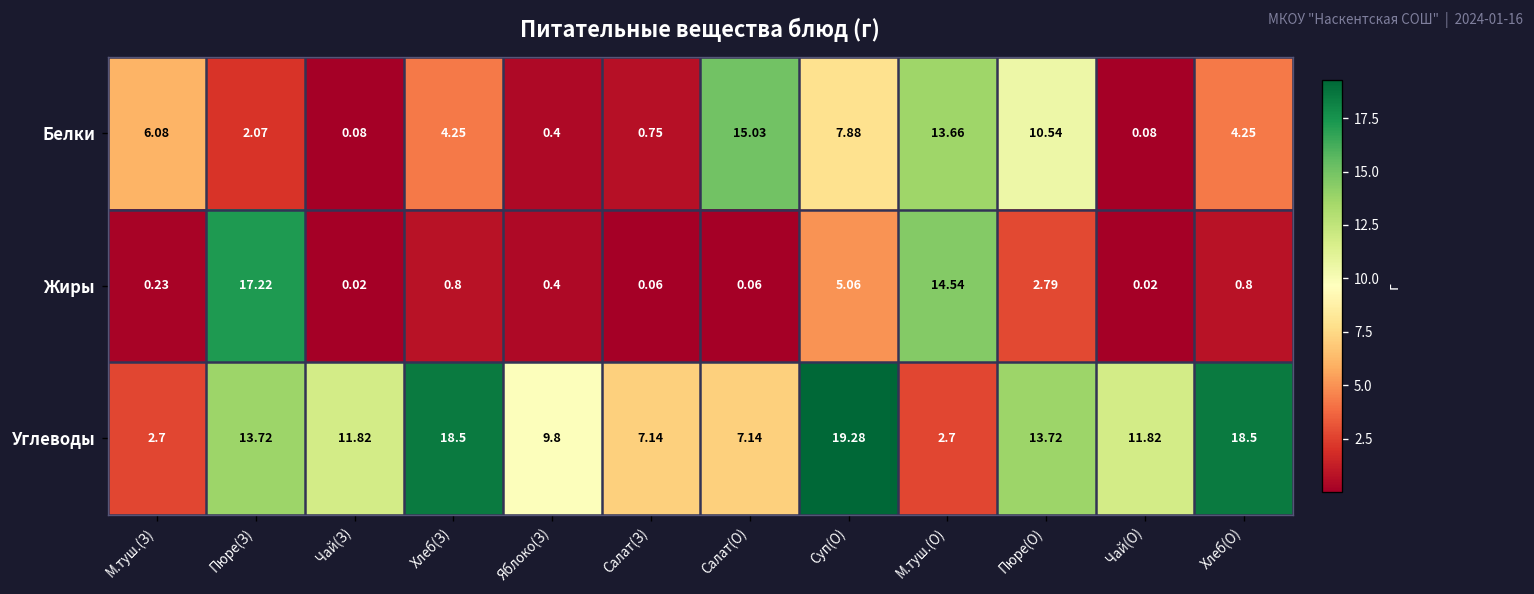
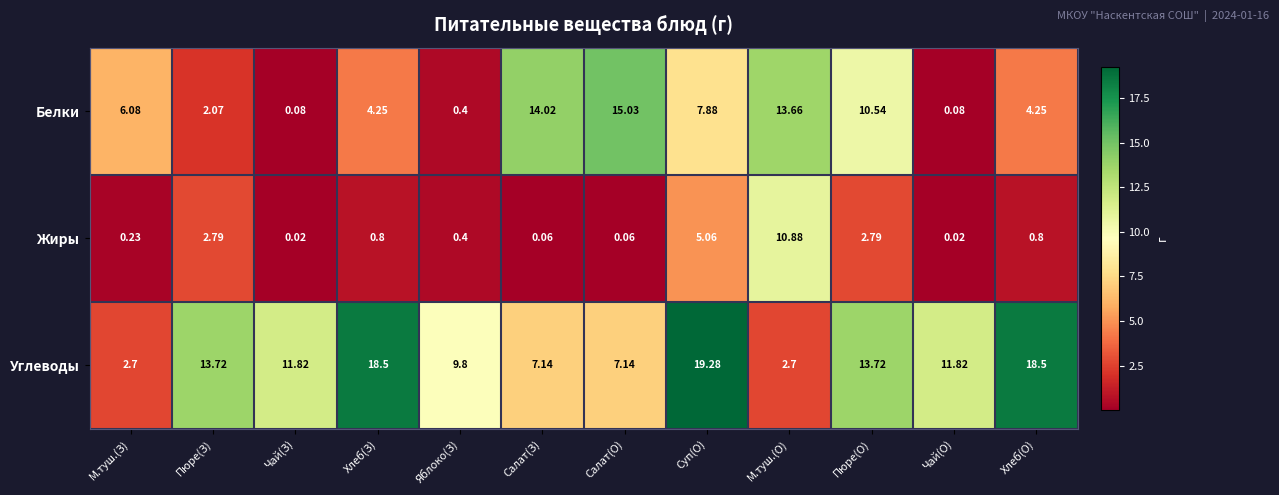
  {
    "Белки": {
      "М.туш.(З)": 6.08,
      "Пюре(З)": 2.07,
      "Чай(З)": 0.08,
      "Хлеб(З)": 4.25,
      "Яблоко(З)": 0.4,
-     "Салат(З)": 0.75,
+     "Салат(З)": 14.02,
      "Салат(О)": 15.03,
      "Суп(О)": 7.88,
      "М.туш.(О)": 13.66,
      "Пюре(О)": 10.54,
      "Чай(О)": 0.08,
      "Хлеб(О)": 4.25
    },
    "Жиры": {
      "М.туш.(З)": 0.23,
-     "Пюре(З)": 17.22,
+     "Пюре(З)": 2.79,
      "Чай(З)": 0.02,
      "Хлеб(З)": 0.8,
      "Яблоко(З)": 0.4,
      "Салат(З)": 0.06,
      "Салат(О)": 0.06,
      "Суп(О)": 5.06,
-     "М.туш.(О)": 14.54,
+     "М.туш.(О)": 10.88,
      "Пюре(О)": 2.79,
      "Чай(О)": 0.02,
      "Хлеб(О)": 0.8
    },
    "Углеводы": {
      "М.туш.(З)": 2.7,
      "Пюре(З)": 13.72,
      "Чай(З)": 11.82,
      "Хлеб(З)": 18.5,
      "Яблоко(З)": 9.8,
      "Салат(З)": 7.14,
      "Салат(О)": 7.14,
      "Суп(О)": 19.28,
      "М.туш.(О)": 2.7,
      "Пюре(О)": 13.72,
      "Чай(О)": 11.82,
      "Хлеб(О)": 18.5
    }
  }
